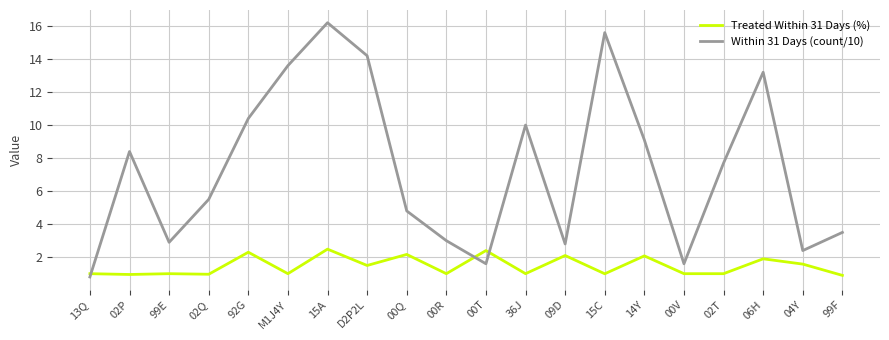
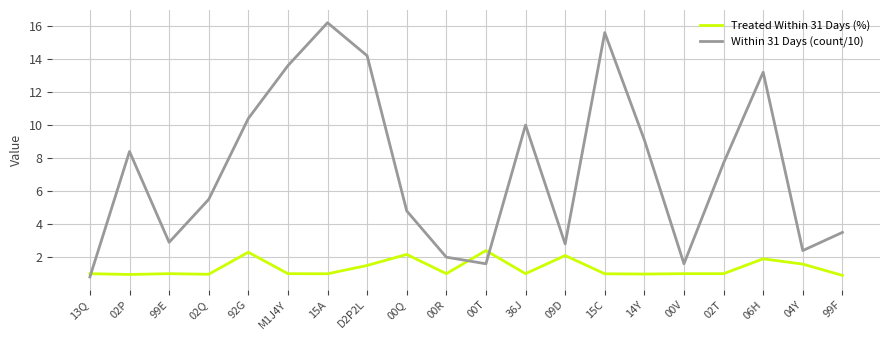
  {
    "Treated Within 31 Days (%)": {
      "13Q": 1.0,
      "02P": 1.0,
      "99E": 1.0,
      "02Q": 1.0,
      "92G": 2.3,
      "M1J4Y": 1.0,
-     "15A": 2.5,
+     "15A": 1.0,
      "D2P2L": 1.5,
      "00Q": 2.2,
      "00R": 1.0,
      "00T": 2.4,
      "36J": 1.0,
      "09D": 2.1,
      "15C": 1.0,
-     "14Y": 2.1,
+     "14Y": 1.0,
      "00V": 1.0,
      "02T": 1.0,
      "06H": 1.9,
      "04Y": 1.6,
      "99F": 0.9
    },
    "Within 31 Days (count/10)": {
      "13Q": 0.8,
      "02P": 8.4,
      "99E": 3,
      "02Q": 5.5,
      "92G": 10.4,
      "M1J4Y": 13.6,
      "15A": 16.2,
      "D2P2L": 14.2,
      "00Q": 4.8,
-     "00R": 3,
+     "00R": 2,
      "00T": 1.6,
      "36J": 10,
      "09D": 2.8,
      "15C": 15.6,
      "14Y": 9,
      "00V": 1.6,
      "02T": 7.7,
      "06H": 13.2,
      "04Y": 2.4,
      "99F": 3.5
    }
  }
